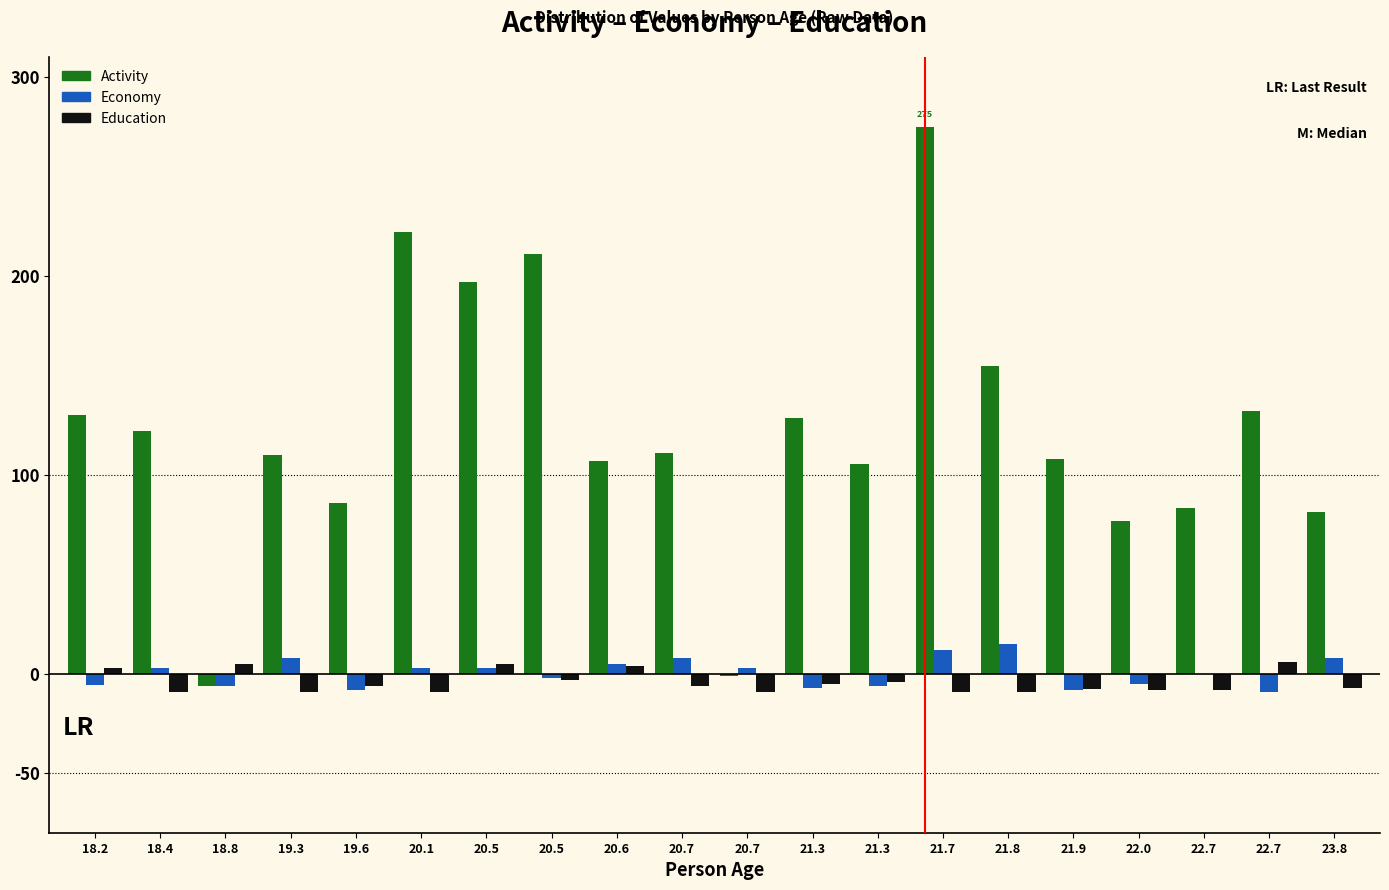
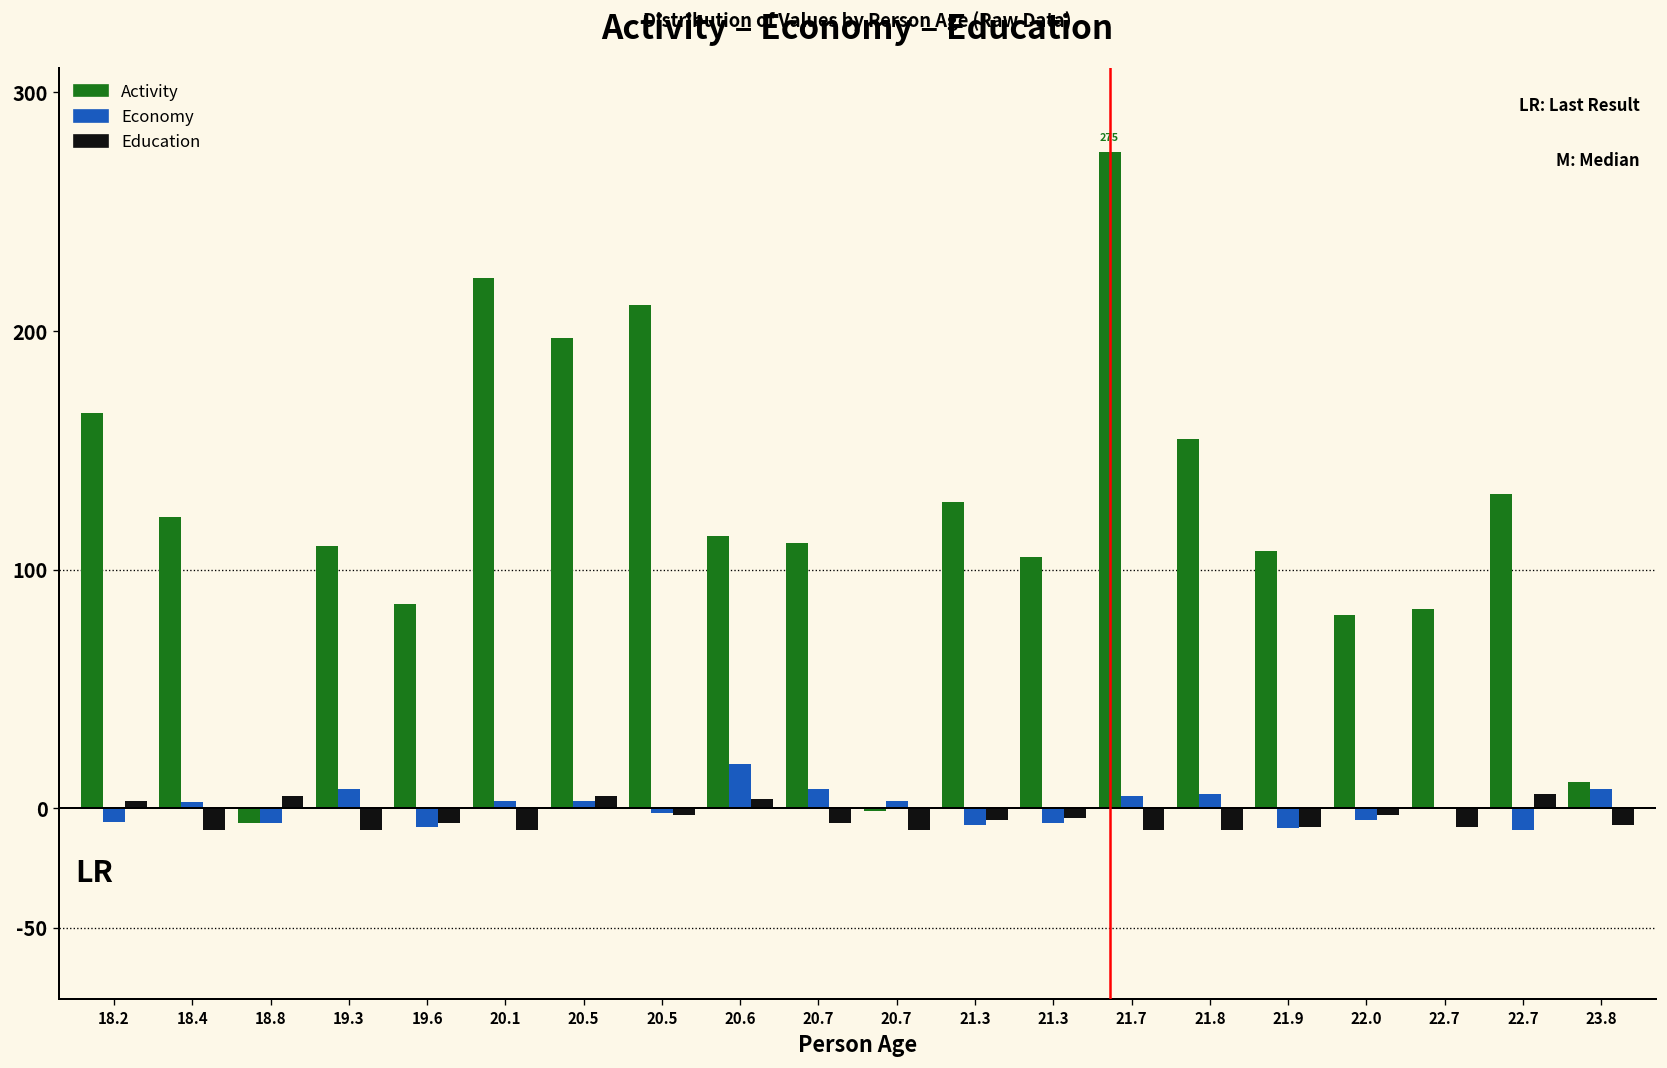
  {
    "Activity": {
-     "18.2": 130,
+     "18.2": 166,
      "18.4": 122,
      "18.8": -6,
      "19.3": 110,
      "19.6": 86,
      "20.1": 222,
-     "20.6": 107,
+     "20.6": 114,
      "21.8": 155,
      "21.9": 108,
-     "22.0": 77,
-     "23.8": 81
+     "22.0": 81,
+     "23.8": 11
    },
    "Economy": {
      "18.2": -6,
      "18.4": 3,
      "18.8": -6,
      "19.3": 8,
      "19.6": -8,
      "20.1": 3,
-     "20.6": 5,
-     "21.7": 12,
-     "21.8": 15,
+     "20.6": 19,
+     "21.7": 5,
+     "21.8": 6,
      "21.9": -8,
      "22.0": -5,
      "23.8": 8
    },
    "Education": {
      "18.2": 3,
      "18.4": -9,
      "18.8": 5,
      "19.3": -9,
      "19.6": -6,
      "20.1": -9,
      "20.6": 4,
      "21.7": -9,
      "21.8": -9,
      "21.9": -8,
-     "22.0": -8,
+     "22.0": -3,
      "23.8": -7
    }
  }
